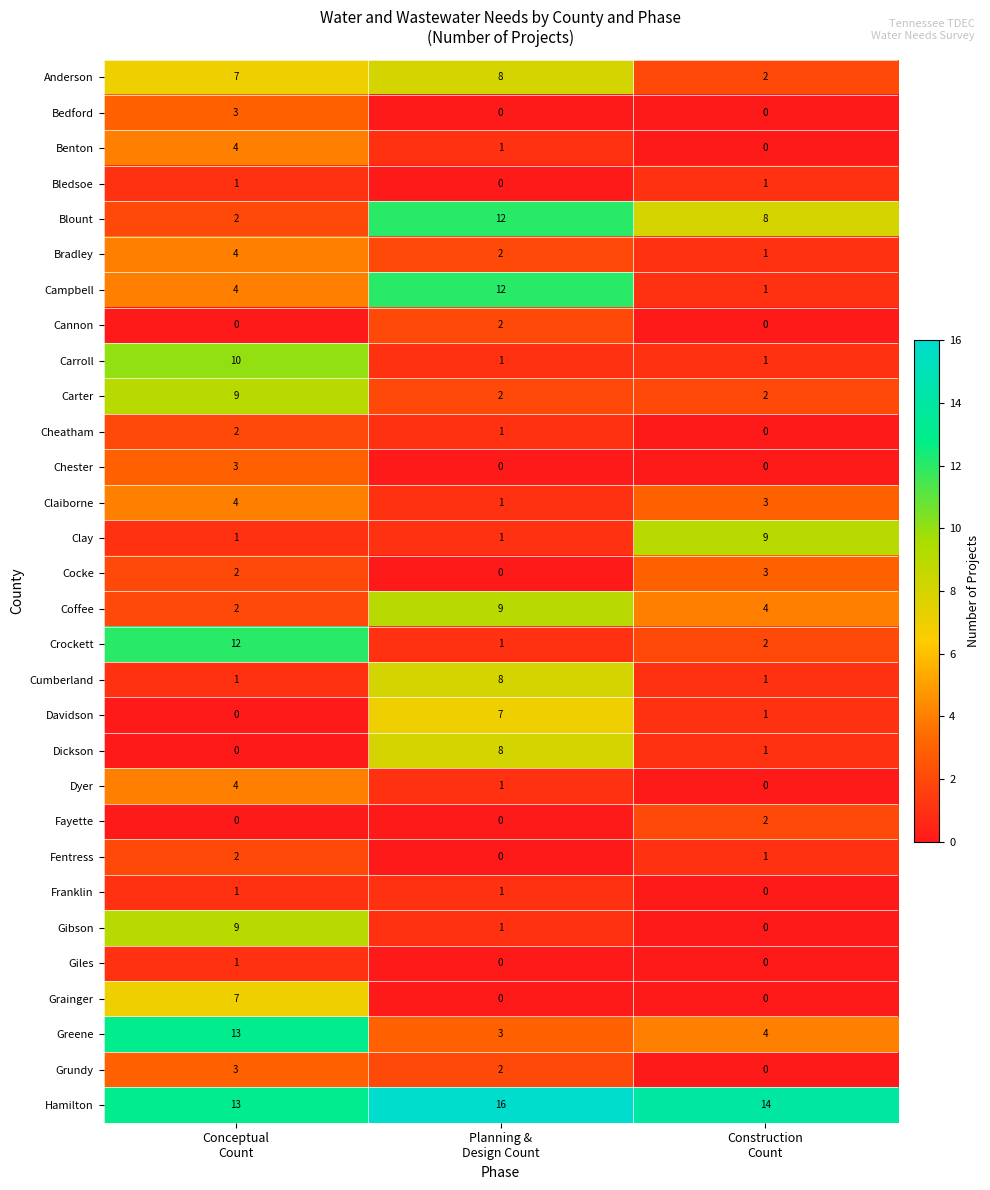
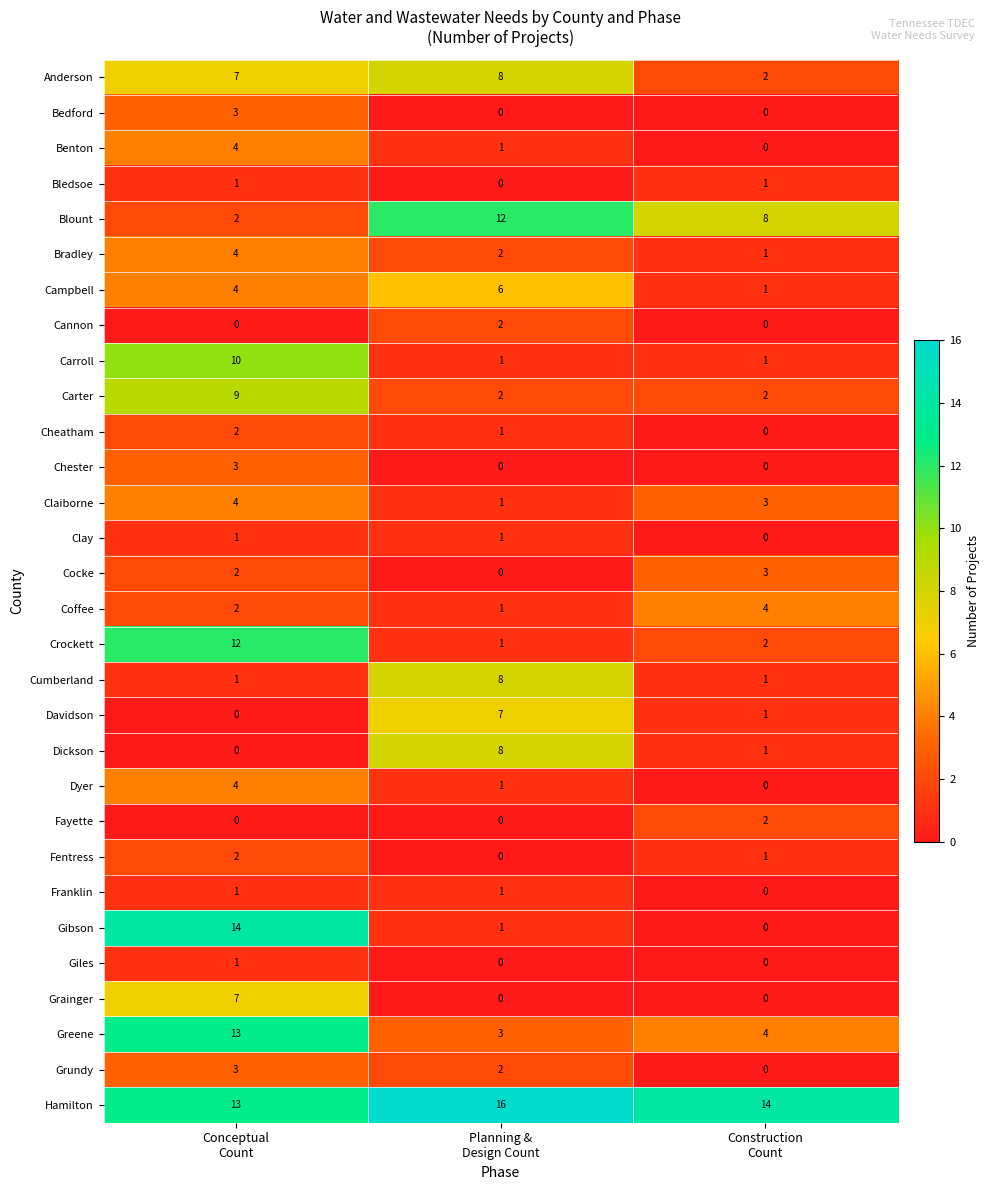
  {
    "Anderson": {
      "Conceptual Count": 7,
      "Planning & Design Count": 8,
      "Construction Count": 2
    },
    "Bedford": {
      "Conceptual Count": 3,
      "Planning & Design Count": 0,
      "Construction Count": 0
    },
    "Benton": {
      "Conceptual Count": 4,
      "Planning & Design Count": 1,
      "Construction Count": 0
    },
    "Bledsoe": {
      "Conceptual Count": 1,
      "Planning & Design Count": 0,
      "Construction Count": 1
    },
    "Blount": {
      "Conceptual Count": 2,
      "Planning & Design Count": 12,
      "Construction Count": 8
    },
    "Bradley": {
      "Conceptual Count": 4,
      "Planning & Design Count": 2,
      "Construction Count": 1
    },
    "Campbell": {
      "Conceptual Count": 4,
-     "Planning & Design Count": 12,
+     "Planning & Design Count": 6,
      "Construction Count": 1
    },
    "Cannon": {
      "Conceptual Count": 0,
      "Planning & Design Count": 2,
      "Construction Count": 0
    },
    "Carroll": {
      "Conceptual Count": 10,
      "Planning & Design Count": 1,
      "Construction Count": 1
    },
    "Carter": {
      "Conceptual Count": 9,
      "Planning & Design Count": 2,
      "Construction Count": 2
    },
    "Cheatham": {
      "Conceptual Count": 2,
      "Planning & Design Count": 1,
      "Construction Count": 0
    },
    "Chester": {
      "Conceptual Count": 3,
      "Planning & Design Count": 0,
      "Construction Count": 0
    },
    "Claiborne": {
      "Conceptual Count": 4,
      "Planning & Design Count": 1,
      "Construction Count": 3
    },
    "Clay": {
      "Conceptual Count": 1,
      "Planning & Design Count": 1,
-     "Construction Count": 9
+     "Construction Count": 0
    },
    "Cocke": {
      "Conceptual Count": 2,
      "Planning & Design Count": 0,
      "Construction Count": 3
    },
    "Coffee": {
      "Conceptual Count": 2,
-     "Planning & Design Count": 9,
+     "Planning & Design Count": 1,
      "Construction Count": 4
    },
    "Crockett": {
      "Conceptual Count": 12,
      "Planning & Design Count": 1,
      "Construction Count": 2
    },
    "Cumberland": {
      "Conceptual Count": 1,
      "Planning & Design Count": 8,
      "Construction Count": 1
    },
    "Davidson": {
      "Conceptual Count": 0,
      "Planning & Design Count": 7,
      "Construction Count": 1
    },
    "Dickson": {
      "Conceptual Count": 0,
      "Planning & Design Count": 8,
      "Construction Count": 1
    },
    "Dyer": {
      "Conceptual Count": 4,
      "Planning & Design Count": 1,
      "Construction Count": 0
    },
    "Fayette": {
      "Conceptual Count": 0,
      "Planning & Design Count": 0,
      "Construction Count": 2
    },
    "Fentress": {
      "Conceptual Count": 2,
      "Planning & Design Count": 0,
      "Construction Count": 1
    },
    "Franklin": {
      "Conceptual Count": 1,
      "Planning & Design Count": 1,
      "Construction Count": 0
    },
    "Gibson": {
-     "Conceptual Count": 9,
+     "Conceptual Count": 14,
      "Planning & Design Count": 1,
      "Construction Count": 0
    },
    "Giles": {
      "Conceptual Count": 1,
      "Planning & Design Count": 0,
      "Construction Count": 0
    },
    "Grainger": {
      "Conceptual Count": 7,
      "Planning & Design Count": 0,
      "Construction Count": 0
    },
    "Greene": {
      "Conceptual Count": 13,
      "Planning & Design Count": 3,
      "Construction Count": 4
    },
    "Grundy": {
      "Conceptual Count": 3,
      "Planning & Design Count": 2,
      "Construction Count": 0
    },
    "Hamilton": {
      "Conceptual Count": 13,
      "Planning & Design Count": 16,
      "Construction Count": 14
    }
  }
